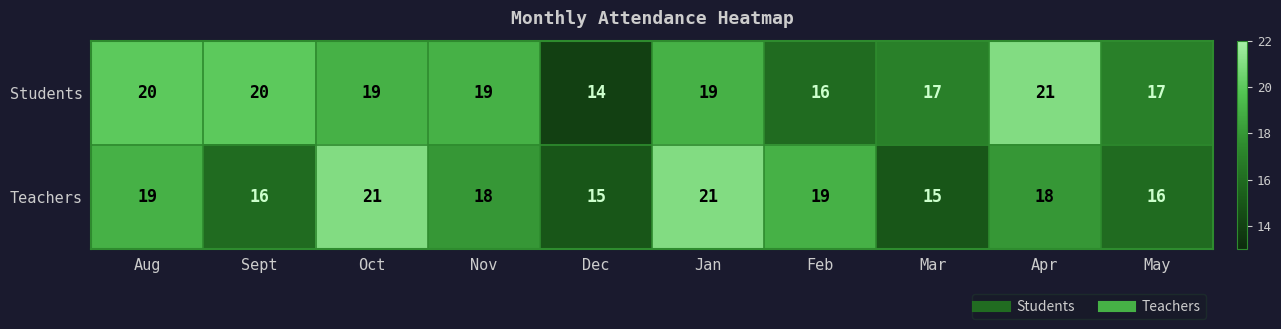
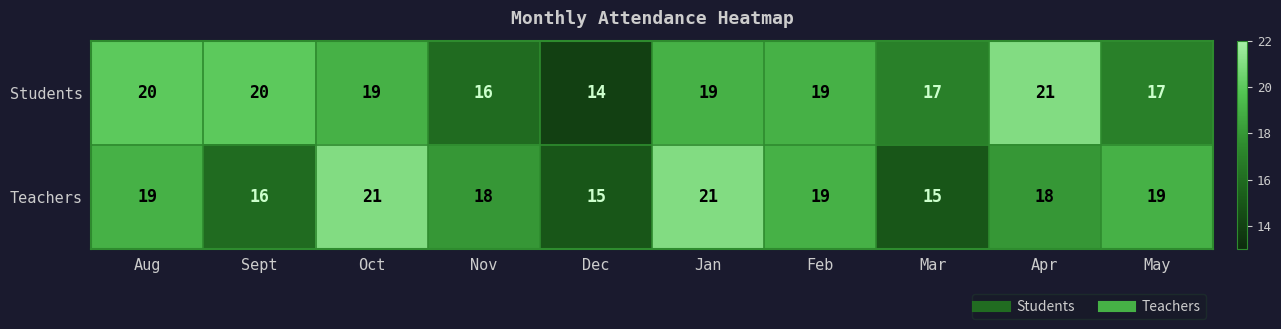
  {
    "Students": {
      "Aug": 20,
      "Sept": 20,
      "Oct": 19,
-     "Nov": 19,
+     "Nov": 16,
      "Dec": 14,
      "Jan": 19,
-     "Feb": 16,
+     "Feb": 19,
      "Mar": 17,
      "Apr": 21,
      "May": 17
    },
    "Teachers": {
      "Aug": 19,
      "Sept": 16,
      "Oct": 21,
      "Nov": 18,
      "Dec": 15,
      "Jan": 21,
      "Feb": 19,
      "Mar": 15,
      "Apr": 18,
-     "May": 16
+     "May": 19
    }
  }
